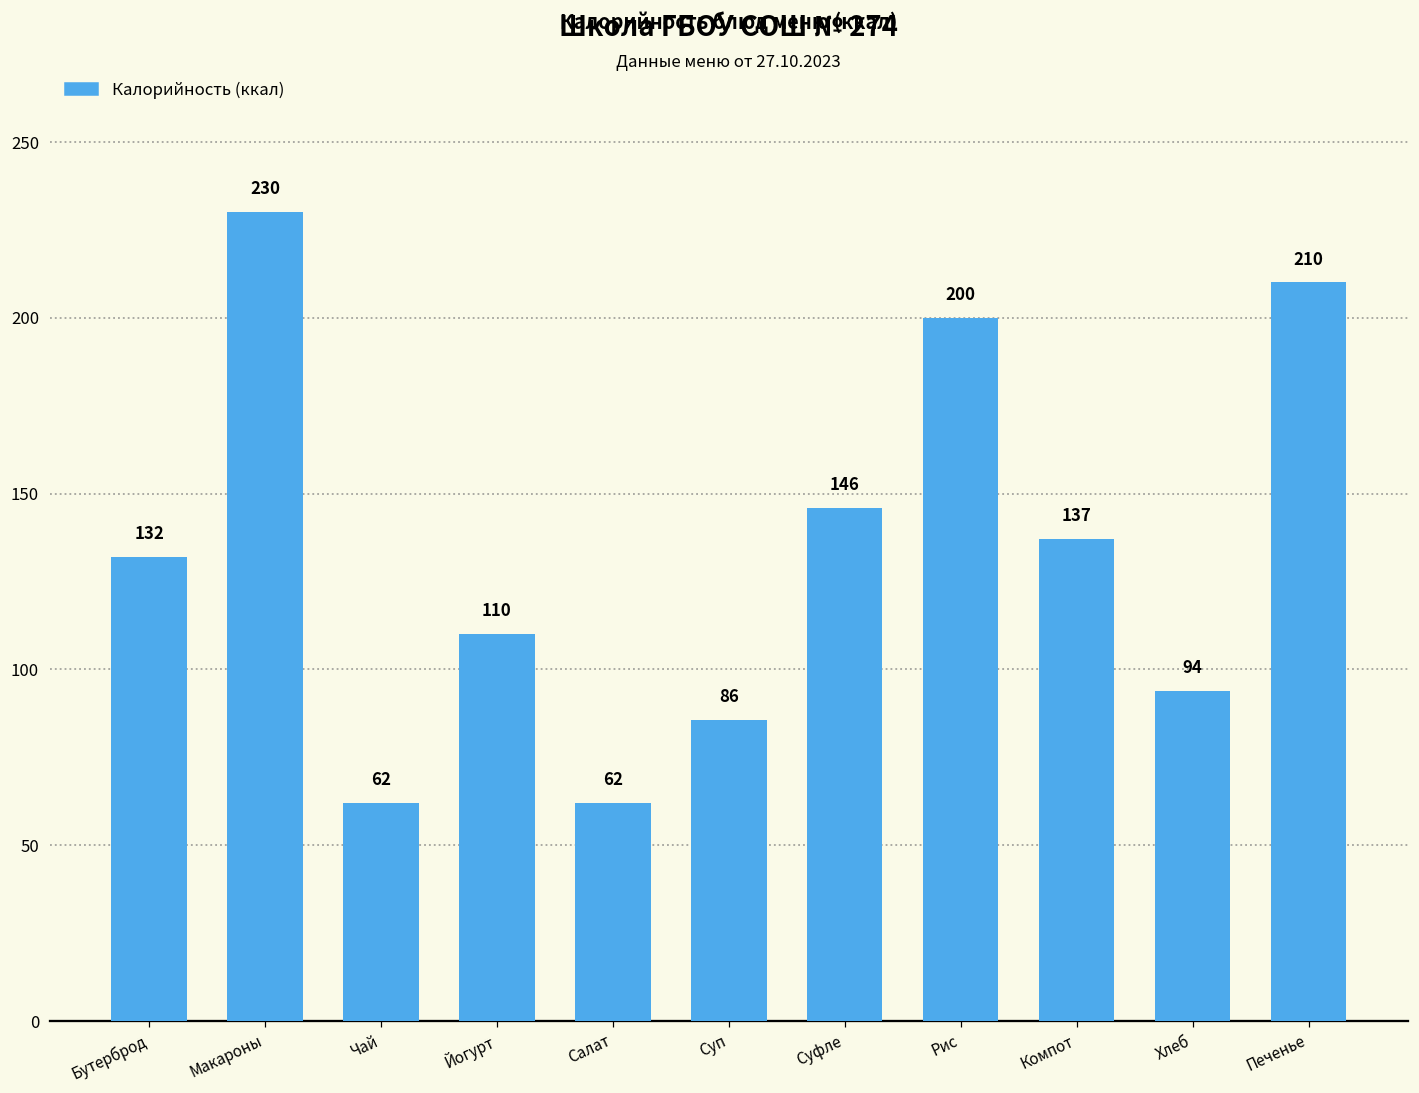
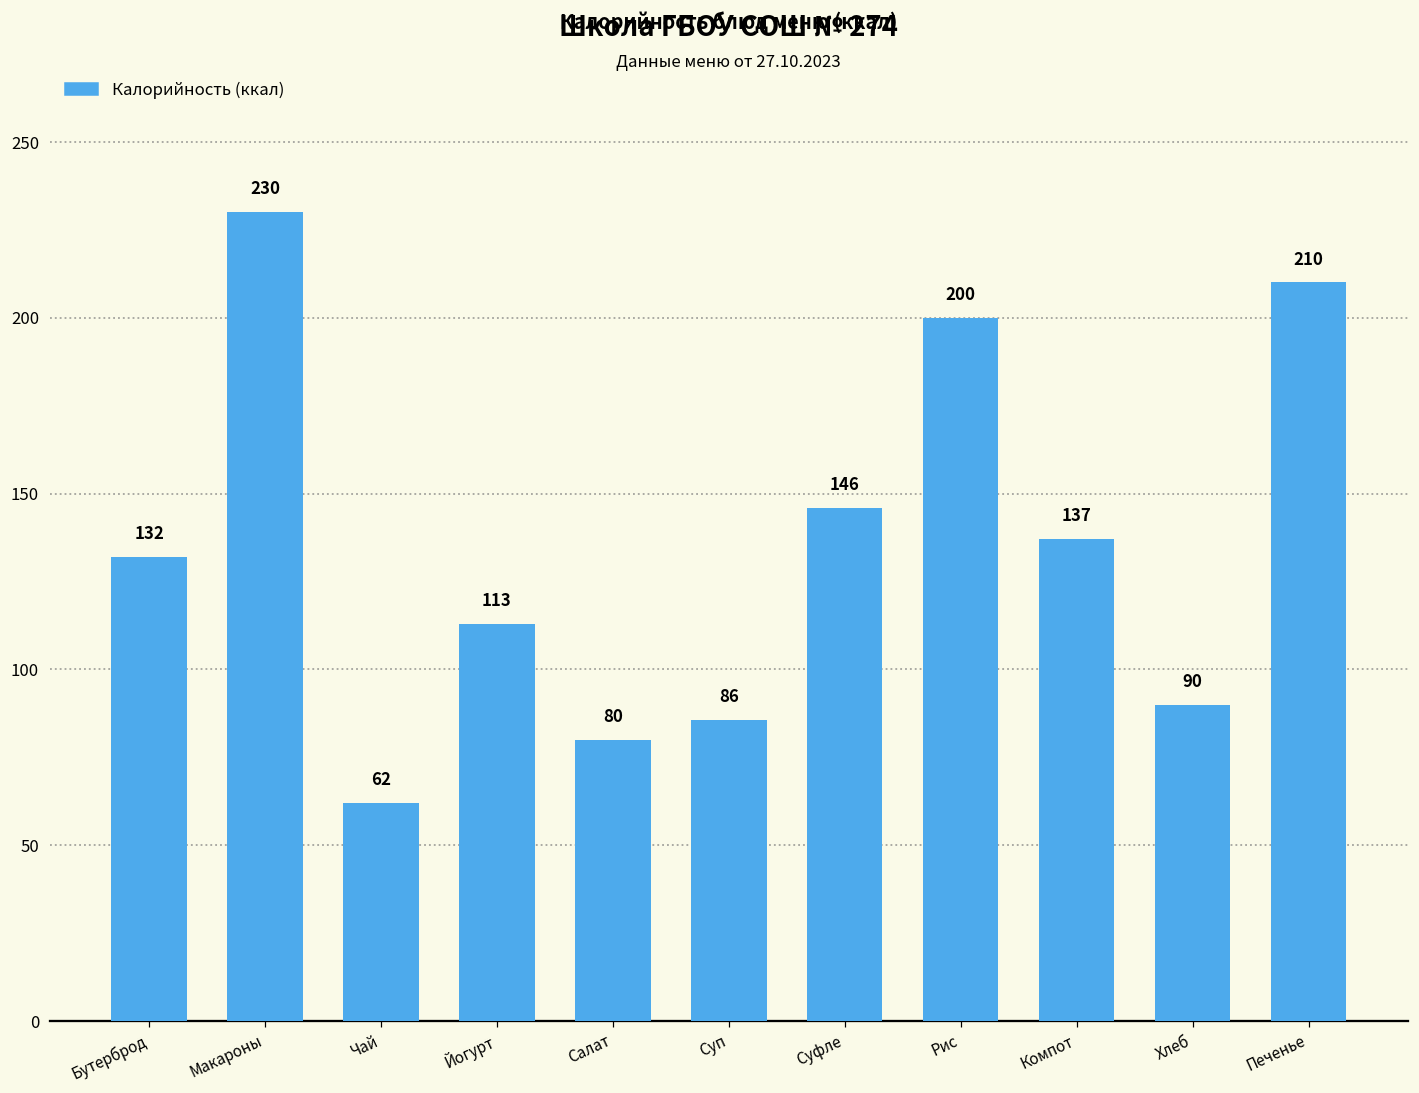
  {
    "Бутерброд": 132,
    "Макароны": 230,
    "Чай": 62,
-   "Йогурт": 110,
-   "Салат": 62,
+   "Йогурт": 113,
+   "Салат": 80,
    "Суп": 86,
    "Суфле": 146,
    "Рис": 200,
    "Компот": 137,
-   "Хлеб": 94,
+   "Хлеб": 90,
    "Печенье": 210
  }
